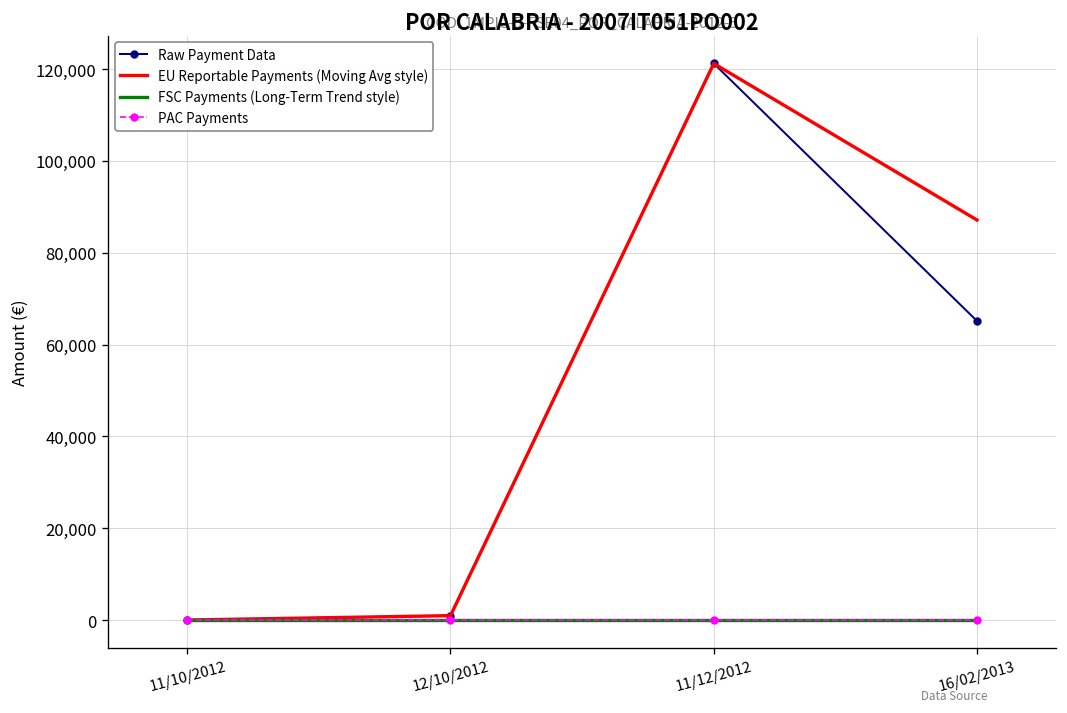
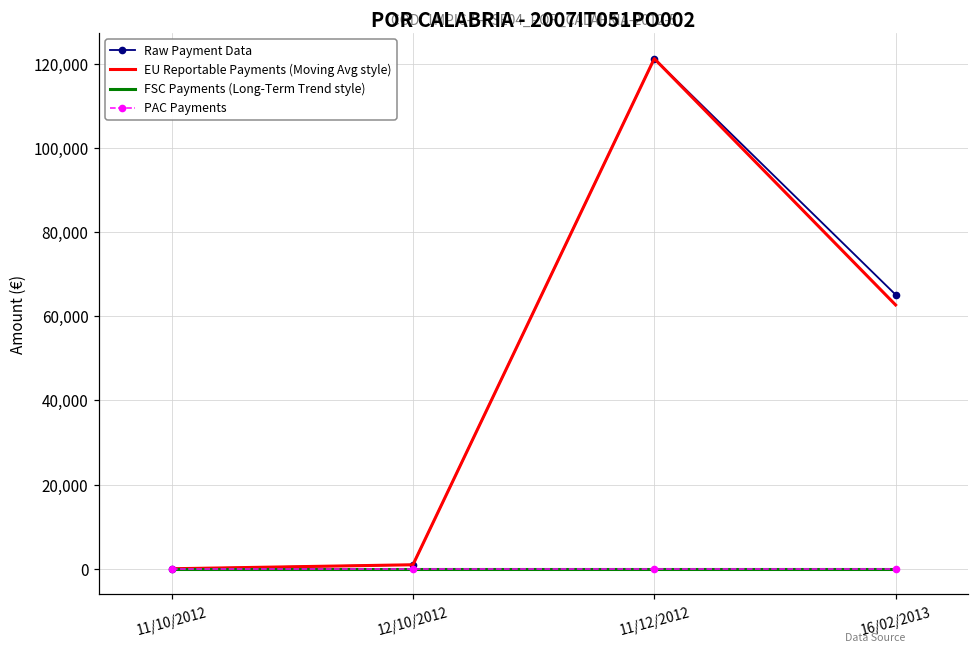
  {
    "Raw Payment Data": {
      "16/02/2013": "65,000"
    },
    "EU Reportable Payments (Moving Avg style)": {
-     "16/02/2013": "87,000"
+     "16/02/2013": "63,000"
    },
    "PAC Payments": {
      "12/10/2012": "0",
      "11/12/2012": "0",
      "16/02/2013": "0"
    }
  }
